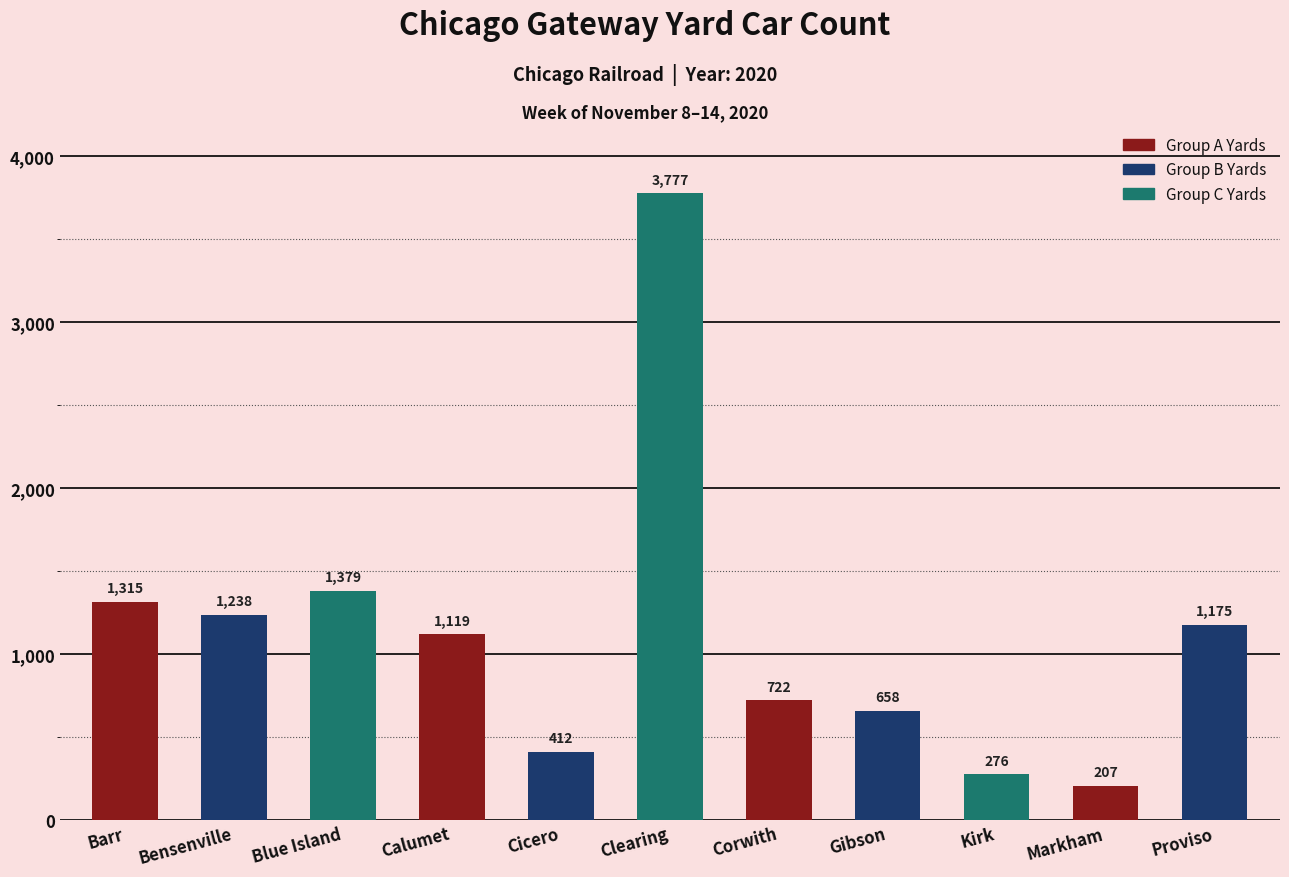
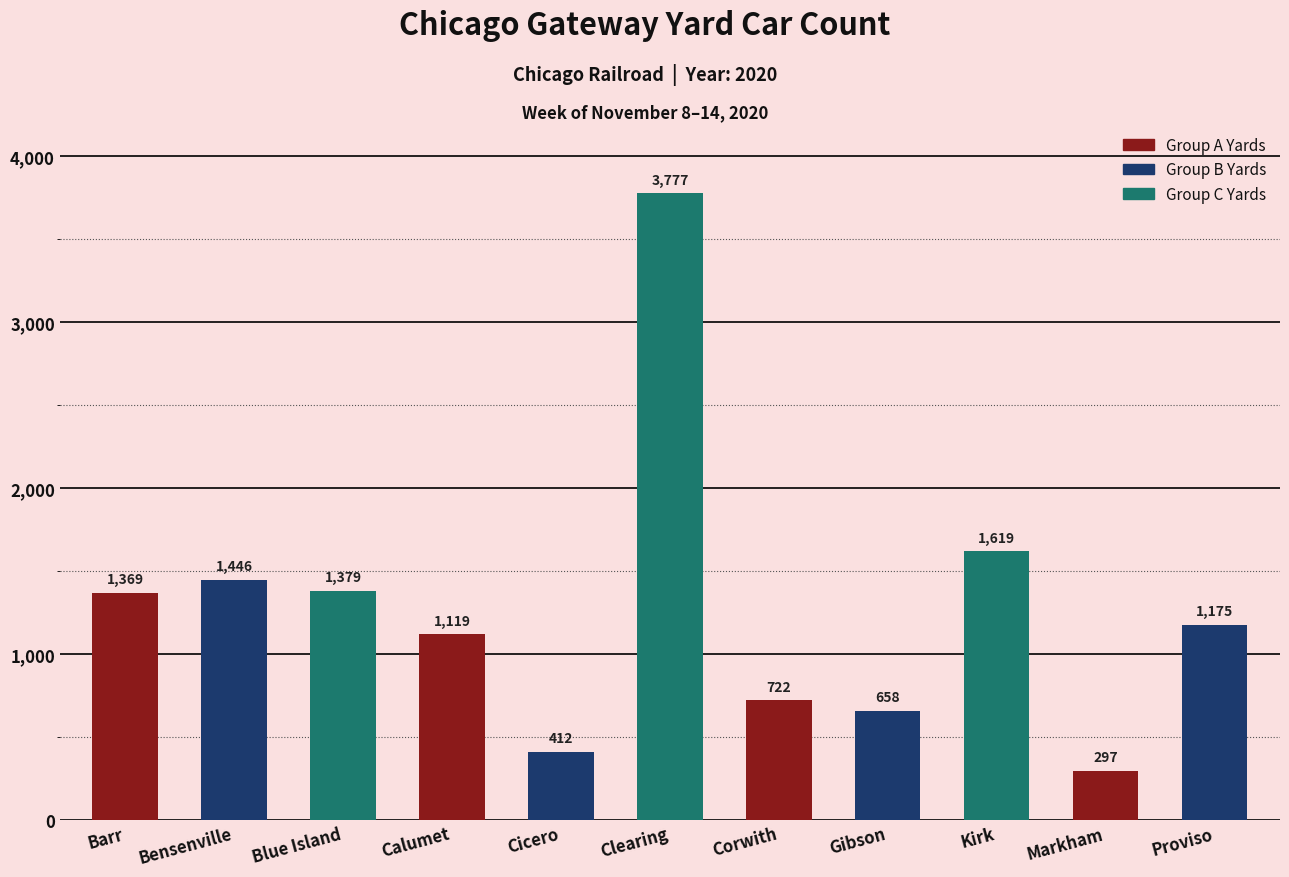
  {
-   "Barr": "1,315",
-   "Bensenville": "1,238",
+   "Barr": "1,369",
+   "Bensenville": "1,446",
    "Blue Island": "1,379",
    "Calumet": "1,119",
    "Cicero": "412",
    "Clearing": "3,777",
    "Corwith": "722",
    "Gibson": "658",
-   "Kirk": "276",
-   "Markham": "207",
+   "Kirk": "1,619",
+   "Markham": "297",
    "Proviso": "1,175"
  }
